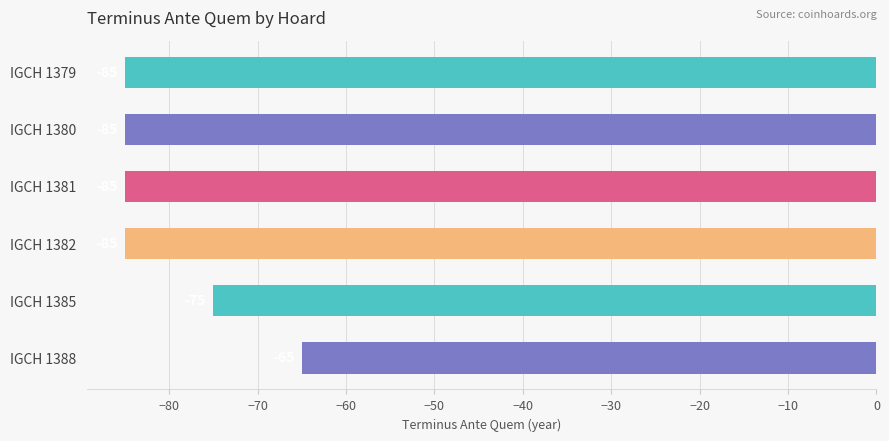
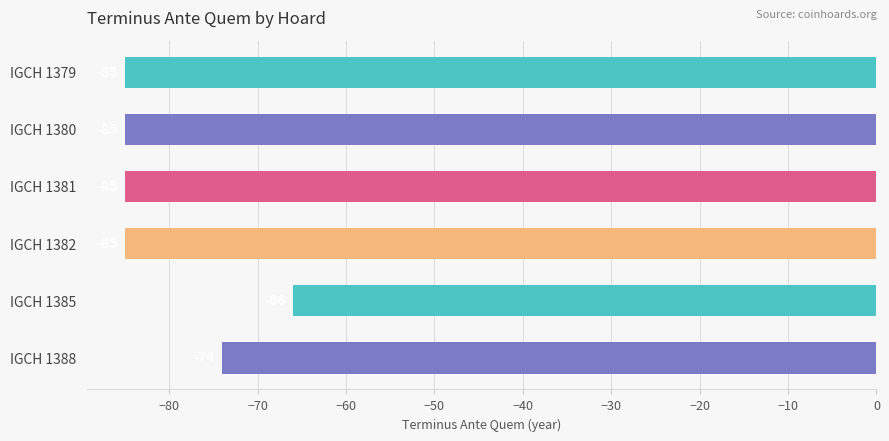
  {
    "IGCH 1379": -85,
    "IGCH 1380": -85,
    "IGCH 1381": -85,
    "IGCH 1382": -85,
-   "IGCH 1385": -75,
-   "IGCH 1388": -65
+   "IGCH 1385": -66,
+   "IGCH 1388": -74
  }
